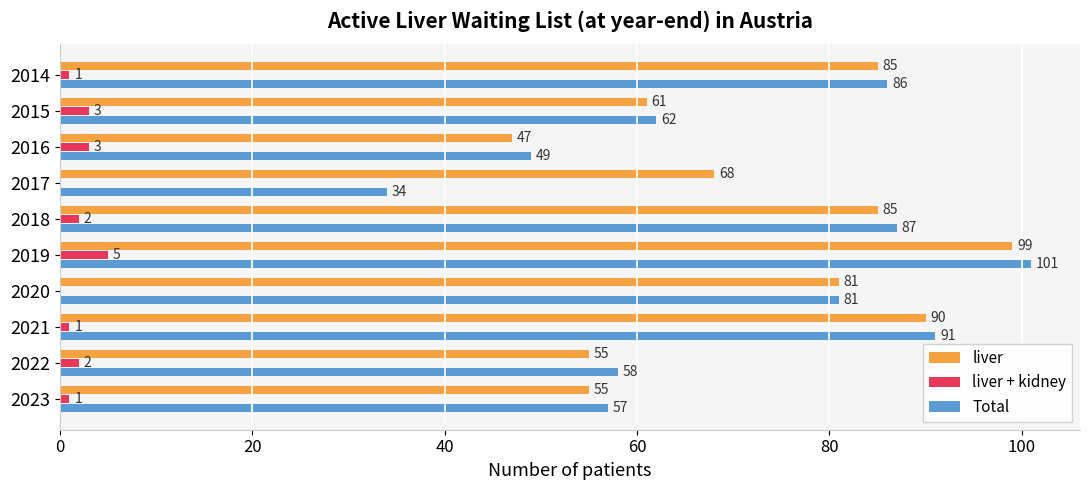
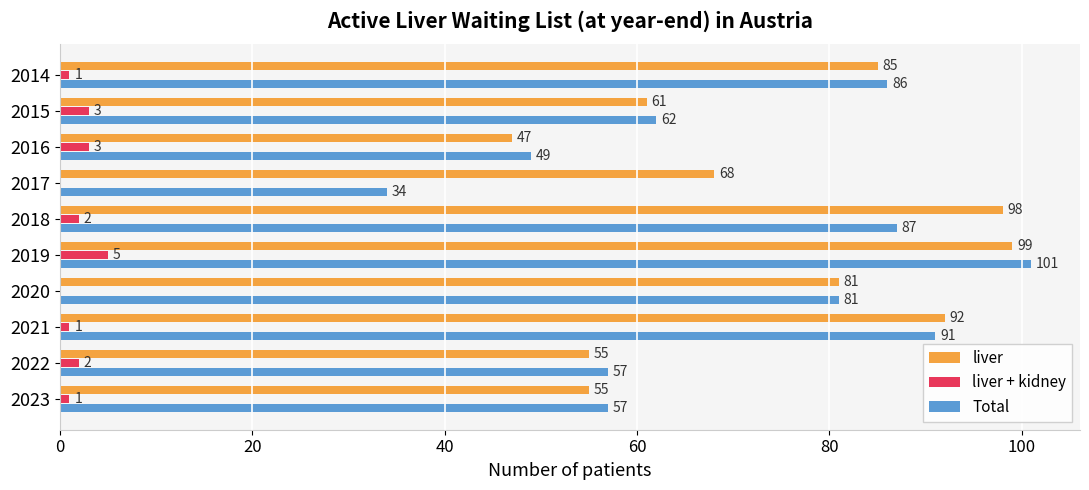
  {
    "liver": {
      "2014": 85,
      "2015": 61,
      "2016": 47,
      "2017": 68,
-     "2018": 85,
+     "2018": 98,
      "2019": 99,
      "2020": 81,
-     "2021": 90,
+     "2021": 92,
      "2022": 55,
      "2023": 55
    },
    "liver + kidney": {
      "2014": 1,
      "2015": 3,
      "2016": 3,
      "2018": 2,
      "2019": 5,
      "2021": 1,
      "2022": 2,
      "2023": 1
    },
    "Total": {
      "2014": 86,
      "2015": 62,
      "2016": 49,
      "2017": 34,
      "2018": 87,
      "2019": 101,
      "2020": 81,
      "2021": 91,
-     "2022": 58,
+     "2022": 57,
      "2023": 57
    }
  }
